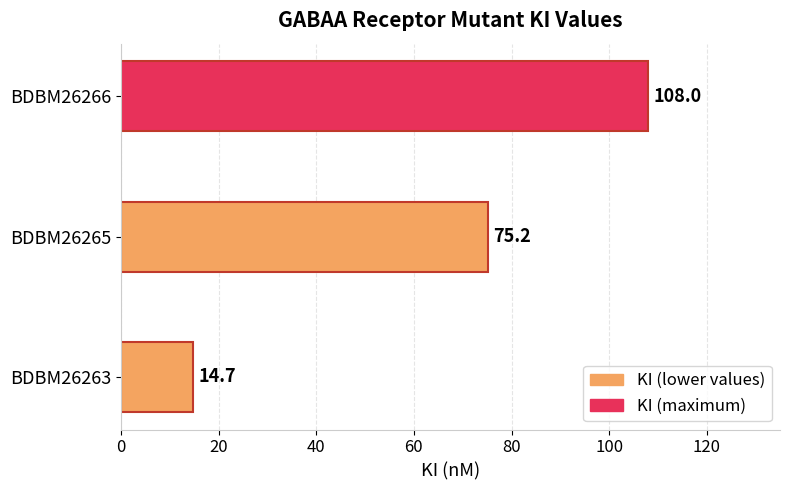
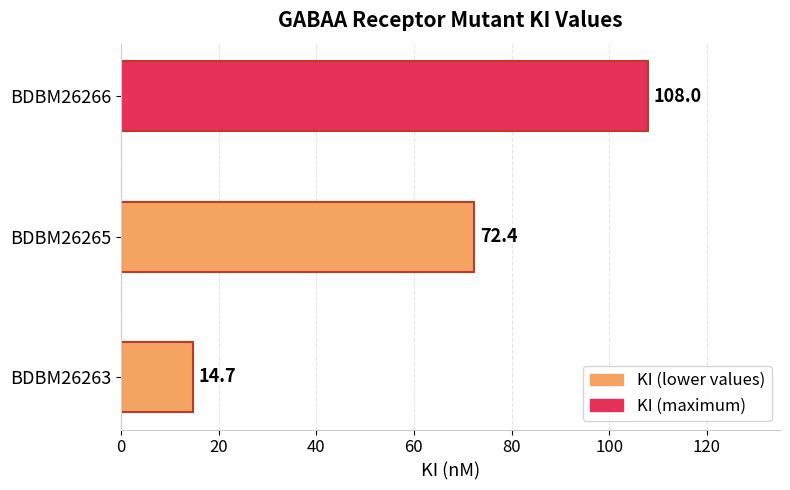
  {
    "BDBM26266": 108.0,
-   "BDBM26265": 75.2,
+   "BDBM26265": 72.4,
    "BDBM26263": 14.7
  }
